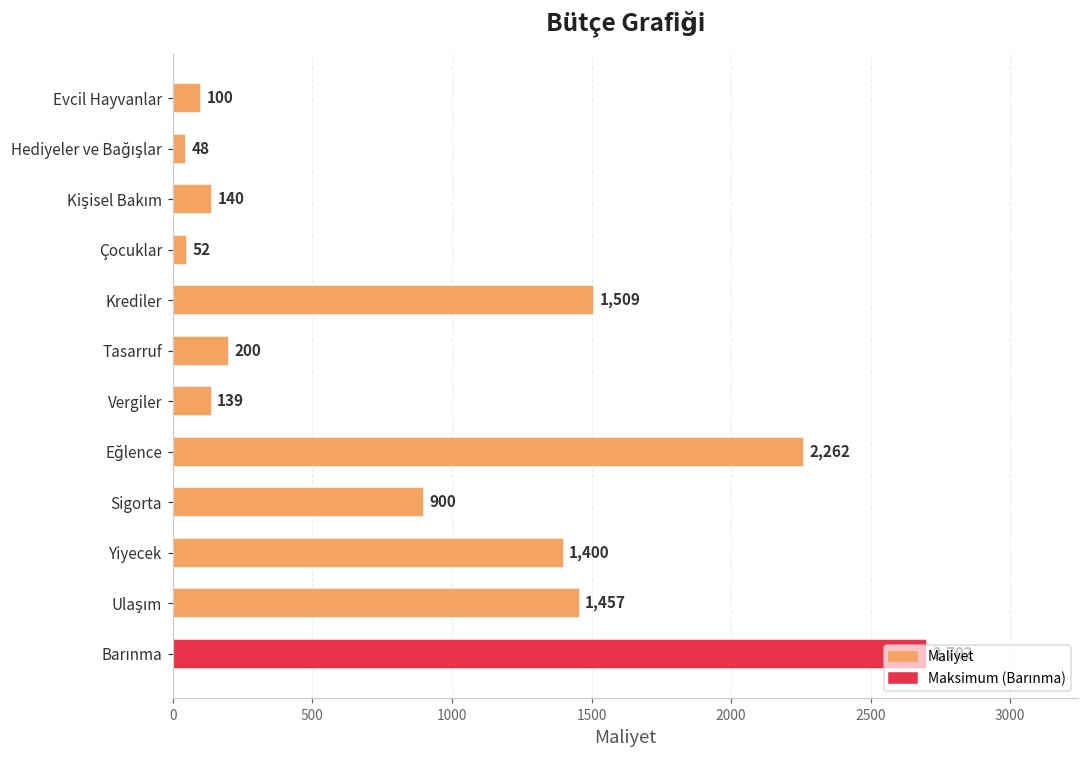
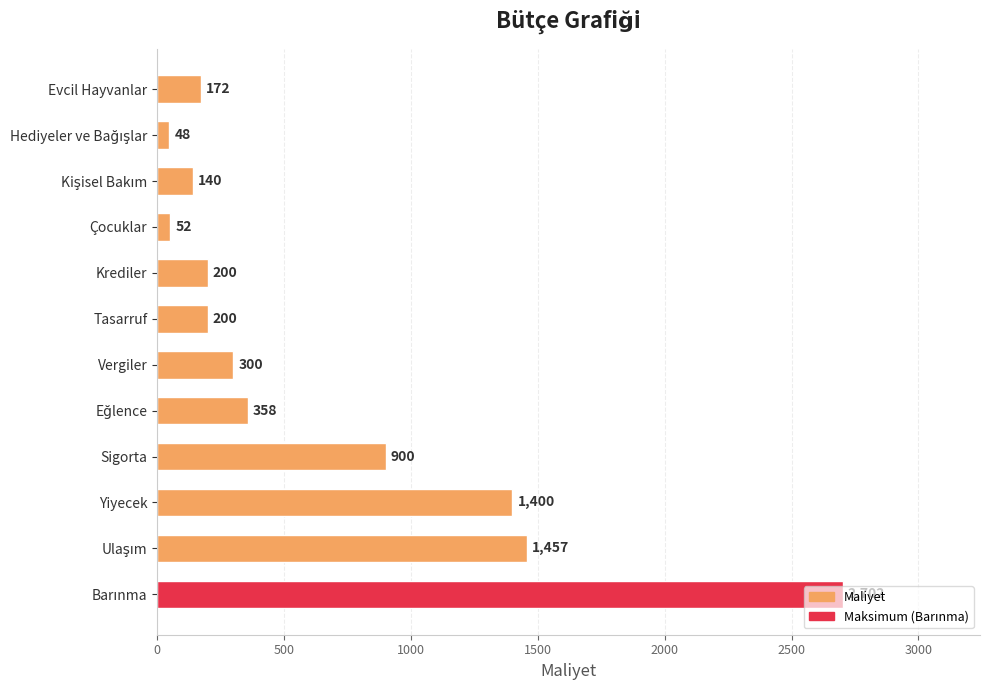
  {
-   "Evcil Hayvanlar": "100",
+   "Evcil Hayvanlar": "172",
    "Hediyeler ve Bağışlar": "48",
    "Kişisel Bakım": "140",
    "Çocuklar": "52",
-   "Krediler": "1,509",
+   "Krediler": "200",
    "Tasarruf": "200",
-   "Vergiler": "139",
-   "Eğlence": "2,262",
+   "Vergiler": "300",
+   "Eğlence": "358",
    "Sigorta": "900",
    "Yiyecek": "1,400",
    "Ulaşım": "1,457"
  }
